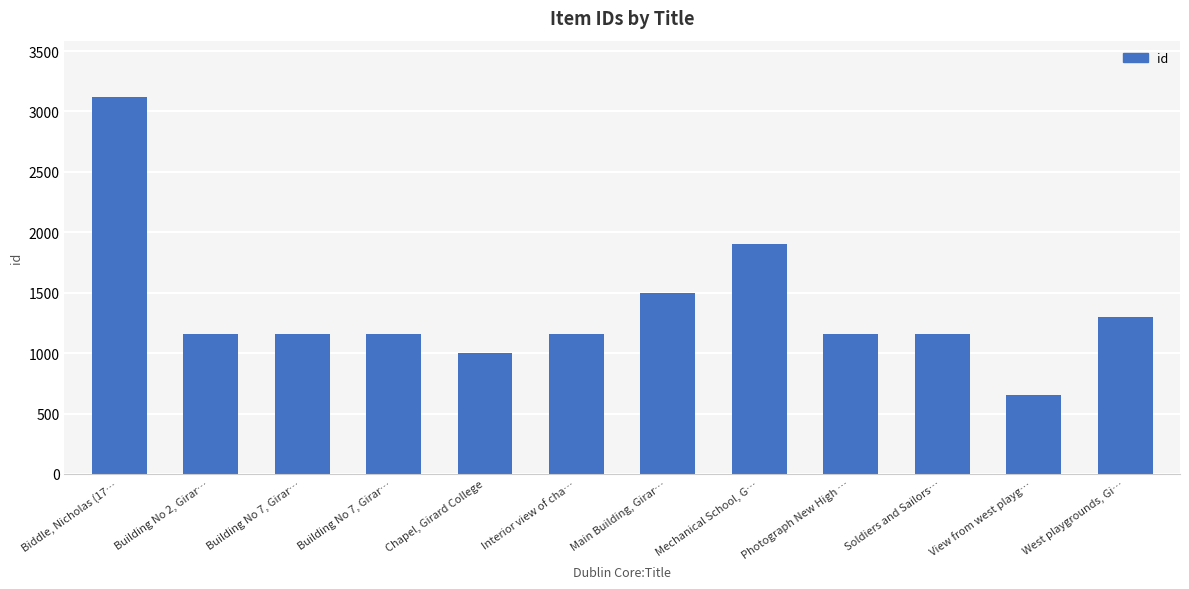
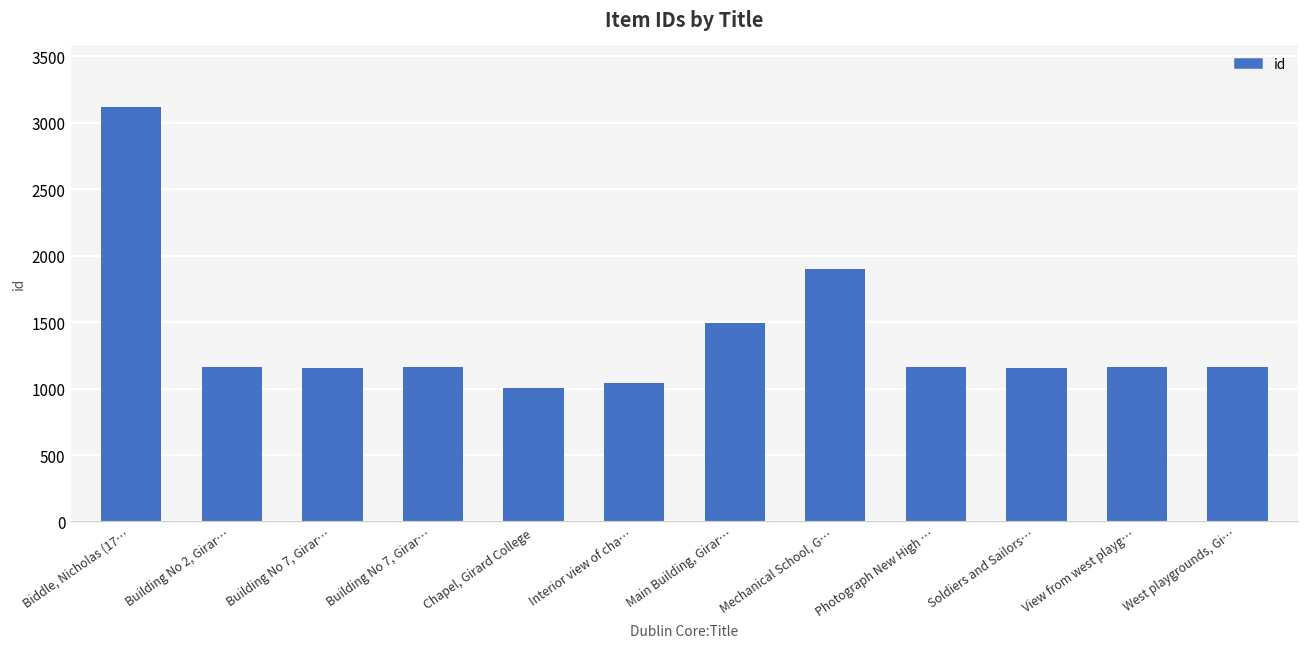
  {
    "Biddle, Nicholas (17…": 3120,
    "Building No 2, Girar…": 1160,
    "Chapel, Girard College": 1000,
-   "Interior view of cha…": 1160,
+   "Interior view of cha…": 1050,
    "Main Building, Girar…": 1500,
    "Mechanical School, G…": 1900,
    "Photograph New High …": 1160,
    "Soldiers and Sailors…": 1160,
-   "View from west playg…": 660,
-   "West playgrounds, Gi…": 1300
+   "View from west playg…": 1170,
+   "West playgrounds, Gi…": 1160
  }
